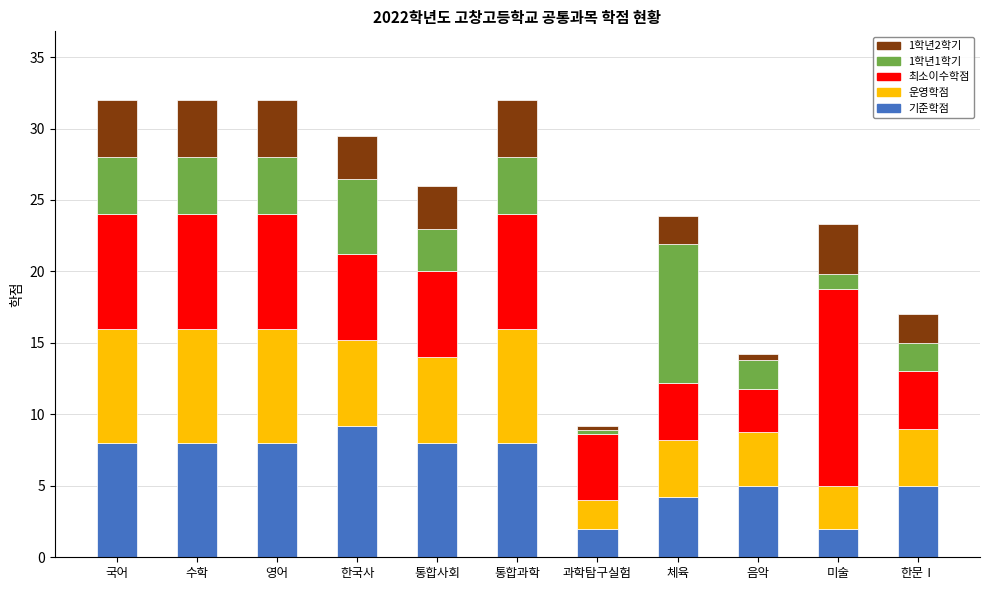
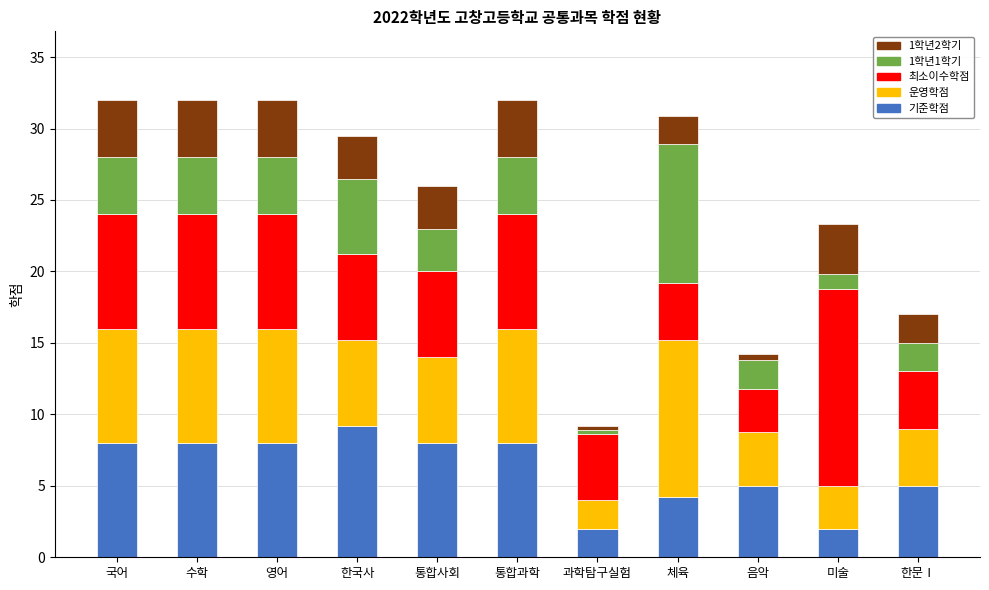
  {
    "기준학점": {
      "국어": 8,
      "수학": 8,
      "영어": 8,
      "한국사": 9.2,
      "통합사회": 8,
      "통합과학": 8,
      "과학탐구실험": 2,
      "체육": 4.2,
      "음악": 5,
      "미술": 2,
      "한문Ⅰ": 5
    },
    "운영학점": {
      "국어": 8,
      "수학": 8,
      "영어": 8,
      "한국사": 6,
      "통합사회": 6,
      "통합과학": 8,
      "과학탐구실험": 2,
-     "체육": 4,
+     "체육": 11,
      "음악": 3.8,
      "미술": 3,
      "한문Ⅰ": 4
    },
    "최소이수학점": {
      "국어": 8,
      "수학": 8,
      "영어": 8,
      "한국사": 6,
      "통합사회": 6,
      "통합과학": 8,
      "과학탐구실험": 4.6,
      "체육": 4,
      "음악": 3,
      "미술": 13.8,
      "한문Ⅰ": 4
    },
    "1학년1학기": {
      "국어": 4,
      "수학": 4,
      "영어": 4,
      "한국사": 5.3,
      "통합사회": 3,
      "통합과학": 4,
      "과학탐구실험": 0.3,
      "체육": 9.7,
      "음악": 2,
      "미술": 1,
      "한문Ⅰ": 2
    },
    "1학년2학기": {
      "국어": 4,
      "수학": 4,
      "영어": 4,
      "한국사": 3,
      "통합사회": 3,
      "통합과학": 4,
      "과학탐구실험": 0.3,
      "체육": 2,
      "음악": 0.4,
      "미술": 3.5,
      "한문Ⅰ": 2
    }
  }
